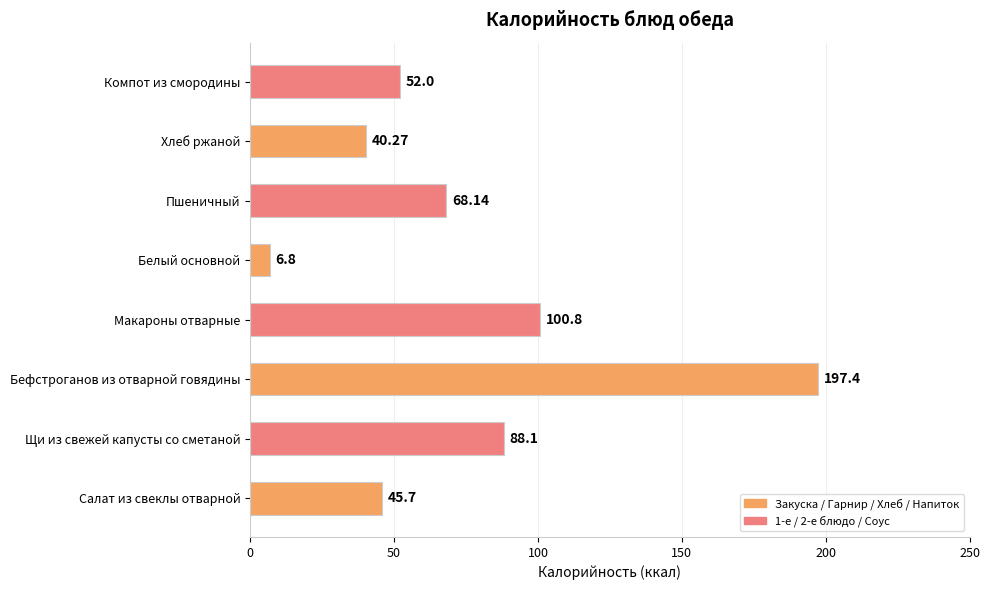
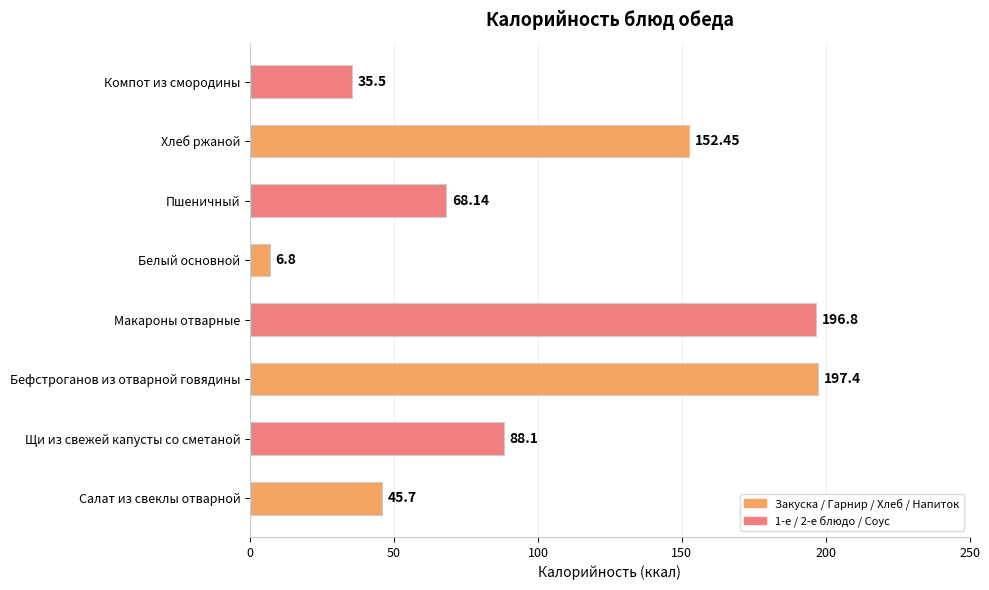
  {
-   "Компот из смородины": 52.0,
-   "Хлеб ржаной": 40.27,
+   "Компот из смородины": 35.5,
+   "Хлеб ржаной": 152.45,
    "Пшеничный": 68.14,
    "Белый основной": 6.8,
-   "Макароны отварные": 100.8,
+   "Макароны отварные": 196.8,
    "Бефстроганов из отварной говядины": 197.4,
    "Щи из свежей капусты со сметаной": 88.1,
    "Салат из свеклы отварной": 45.7
  }
